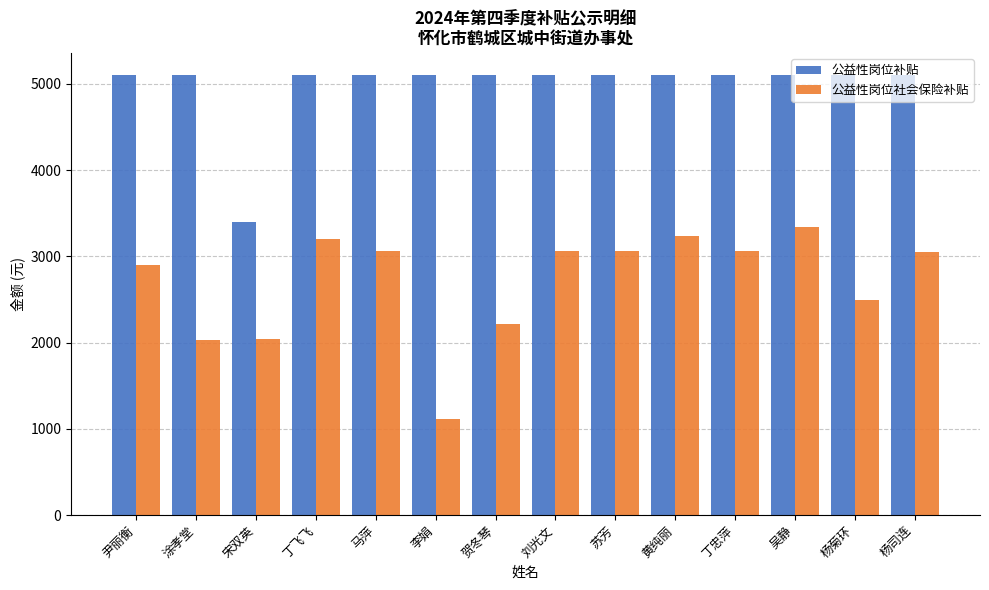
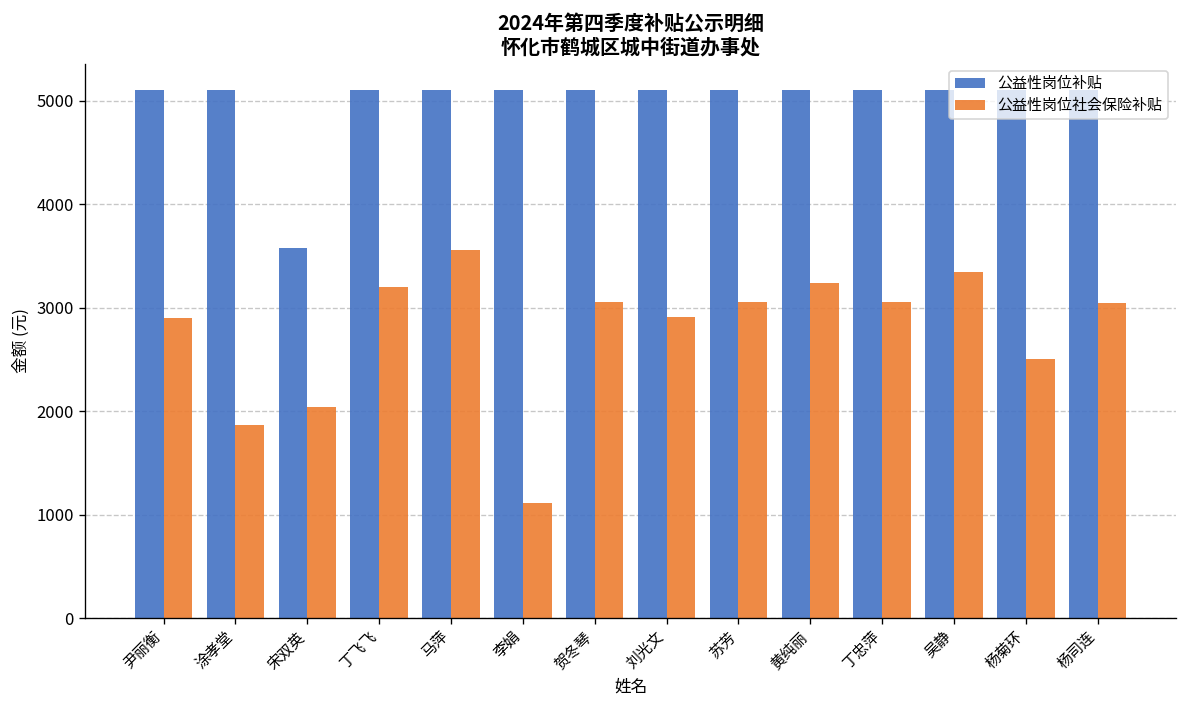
  {
    "公益性岗位补贴": {
      "尹丽衡": 5100,
      "涂孝堂": 5100,
-     "宋双英": 3400,
+     "宋双英": 3600,
      "丁飞飞": 5100,
      "马萍": 5100,
      "李娟": 5100,
      "贺冬琴": 5100,
      "刘光文": 5100,
      "苏芳": 5100,
      "黄纯丽": 5100,
      "丁忠萍": 5100,
      "吴静": 5100
    },
    "公益性岗位社会保险补贴": {
      "尹丽衡": 2900,
-     "涂孝堂": 2000,
+     "涂孝堂": 1900,
      "宋双英": 2000,
      "丁飞飞": 3200,
-     "马萍": 3100,
+     "马萍": 3600,
      "李娟": 1100,
-     "贺冬琴": 2200,
-     "刘光文": 3100,
+     "贺冬琴": 3100,
+     "刘光文": 2900,
      "苏芳": 3100,
      "黄纯丽": 3200,
      "丁忠萍": 3100,
      "吴静": 3300,
      "杨菊环": 2500,
      "杨司连": 3000
    }
  }
